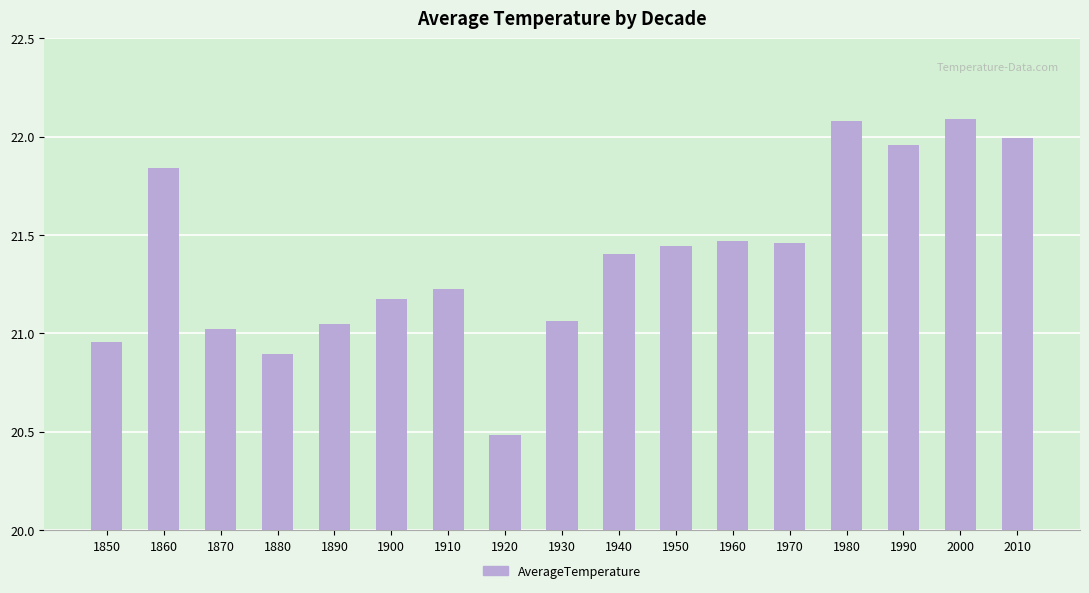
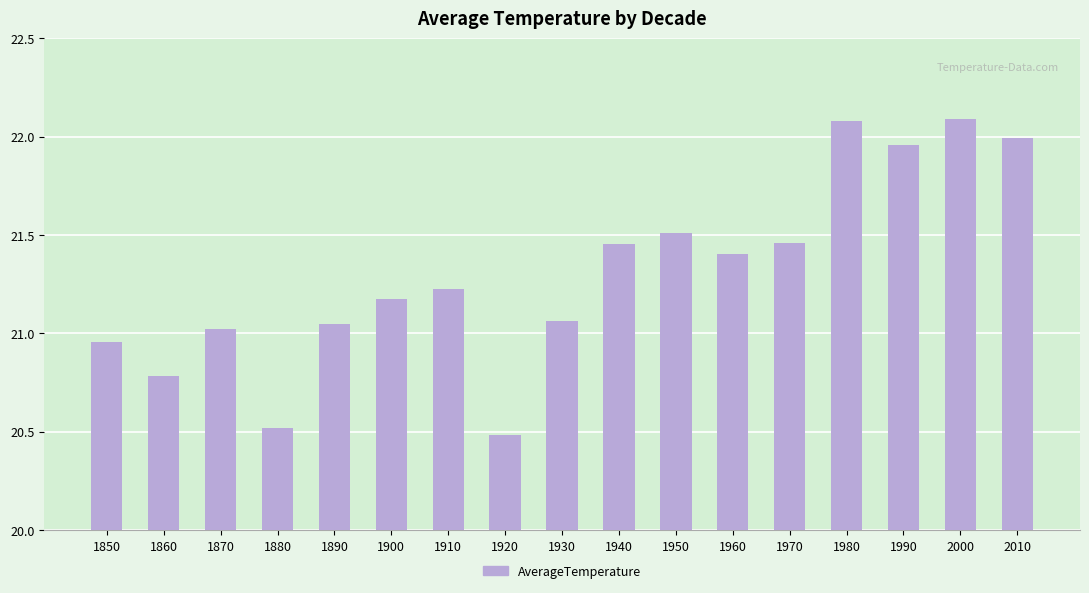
  {
    "1850": 20.96,
-   "1860": 21.84,
+   "1860": 20.78,
    "1870": 21.02,
-   "1880": 20.90,
+   "1880": 20.52,
    "1890": 21.05,
    "1900": 21.18,
    "1910": 21.23,
    "1920": 20.49,
    "1930": 21.06,
-   "1940": 21.40,
-   "1950": 21.45,
-   "1960": 21.47,
+   "1940": 21.45,
+   "1950": 21.51,
+   "1960": 21.41,
    "1970": 21.46,
    "1980": 22.08,
    "1990": 21.96,
    "2000": 22.09,
    "2010": 21.99
  }
